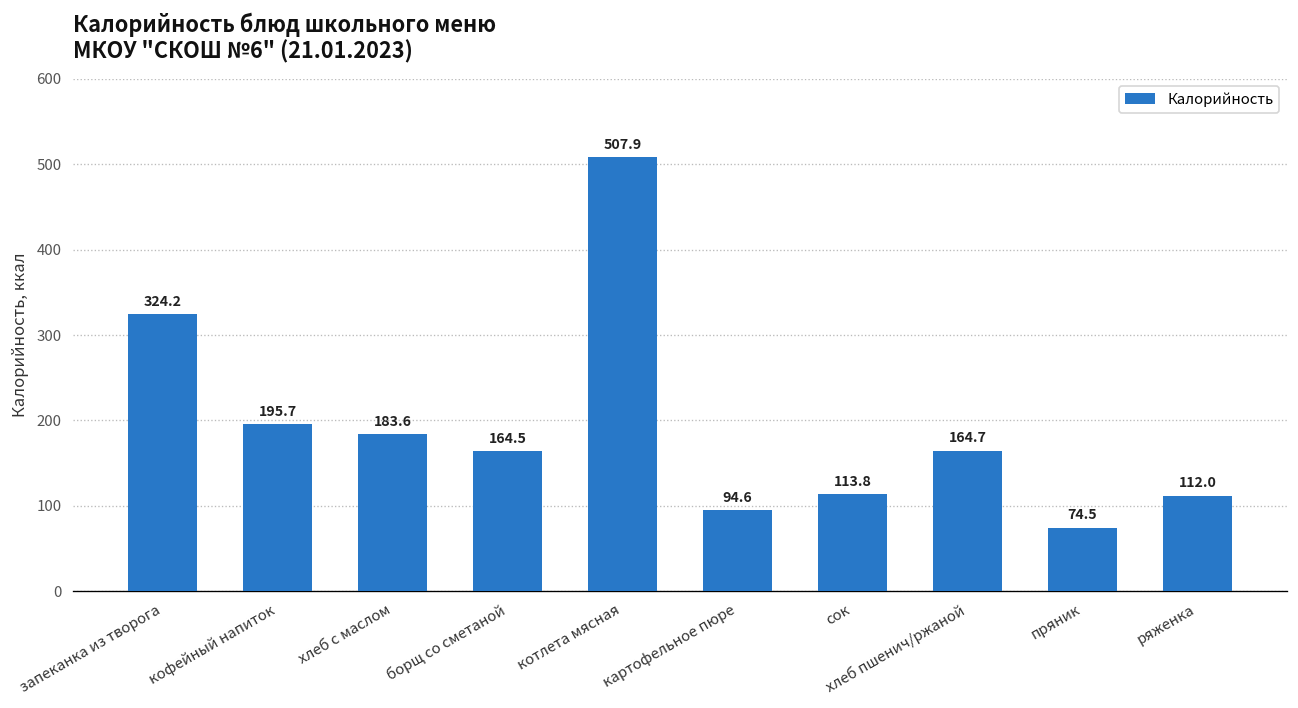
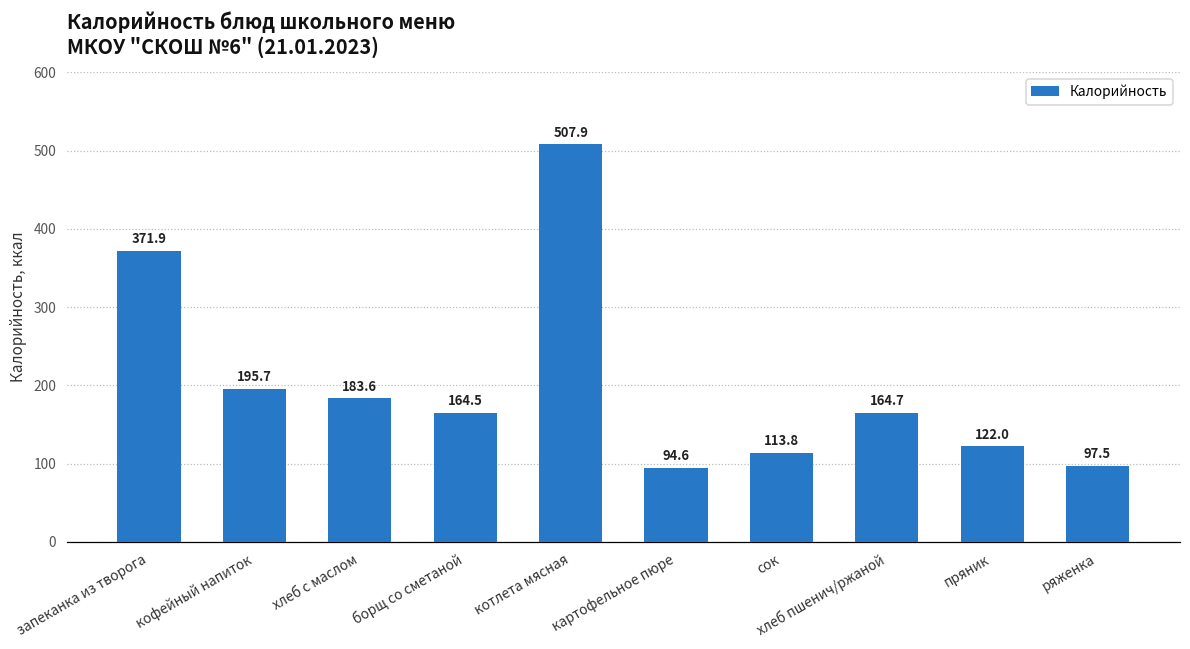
  {
-   "запеканка из творога": 324.2,
+   "запеканка из творога": 371.9,
    "кофейный напиток": 195.7,
    "хлеб с маслом": 183.6,
    "борщ со сметаной": 164.5,
    "котлета мясная": 507.9,
    "картофельное пюре": 94.6,
    "сок": 113.8,
    "хлеб пшенич/ржаной": 164.7,
-   "пряник": 74.5,
-   "ряженка": 112.0
+   "пряник": 122.0,
+   "ряженка": 97.5
  }
